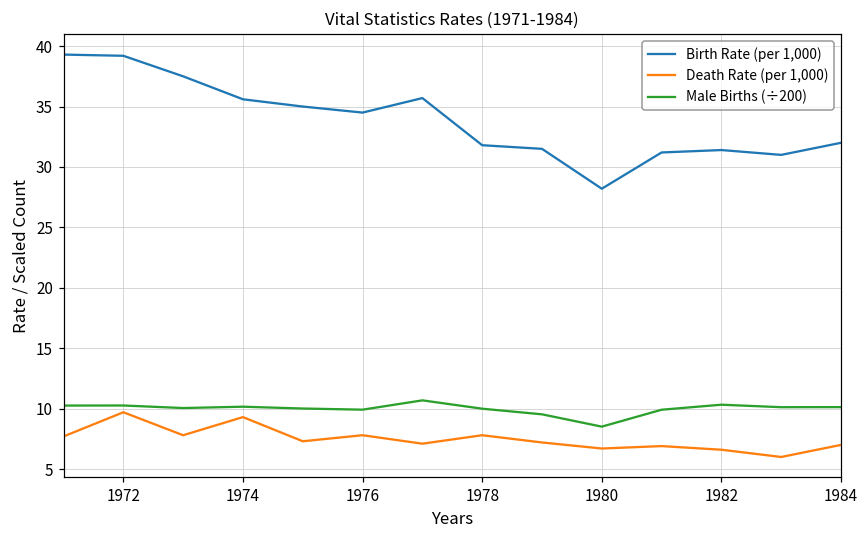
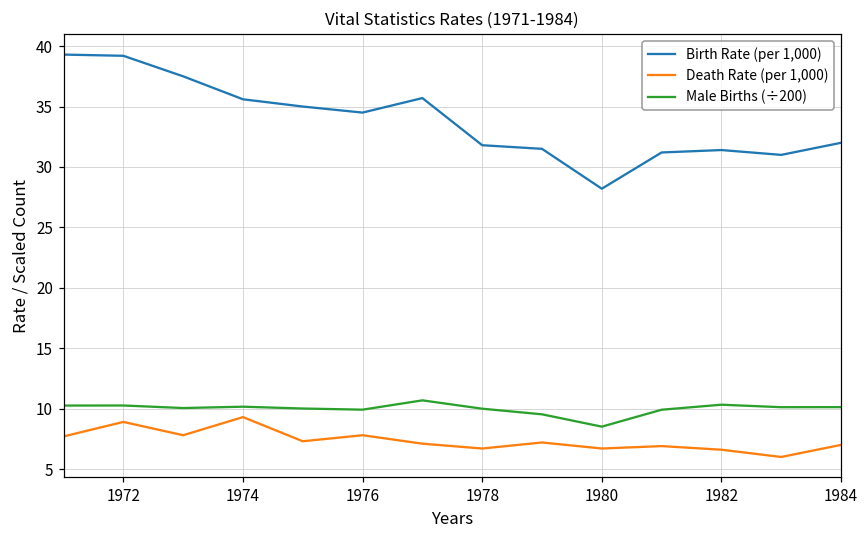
  {
    "Birth Rate (per 1,000)": {
      "1972": 39.2,
      "1974": 35.6,
      "1976": 34.5,
      "1978": 31.8,
      "1980": 28.2,
      "1982": 31.4,
      "1984": 32.0
    },
    "Death Rate (per 1,000)": {
-     "1972": 9.7,
+     "1972": 8.9,
      "1974": 9.3,
      "1976": 7.8,
-     "1978": 7.8,
+     "1978": 6.7,
      "1980": 6.7,
      "1982": 6.6,
      "1984": 7.0
    },
    "Male Births (÷200)": {
      "1972": 10.3,
      "1974": 10.2,
      "1976": 9.9,
      "1978": 10.0,
      "1980": 8.5,
      "1982": 10.3,
      "1984": 10.1
    }
  }
